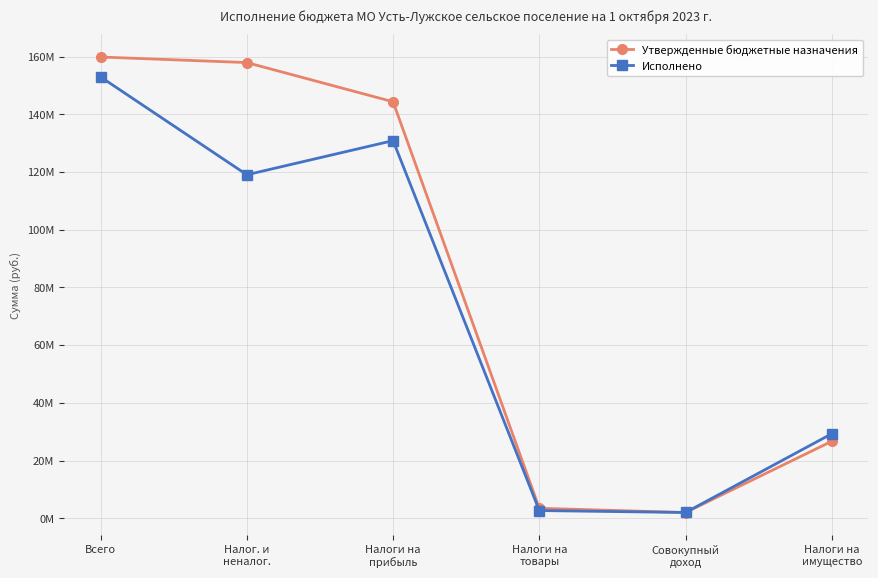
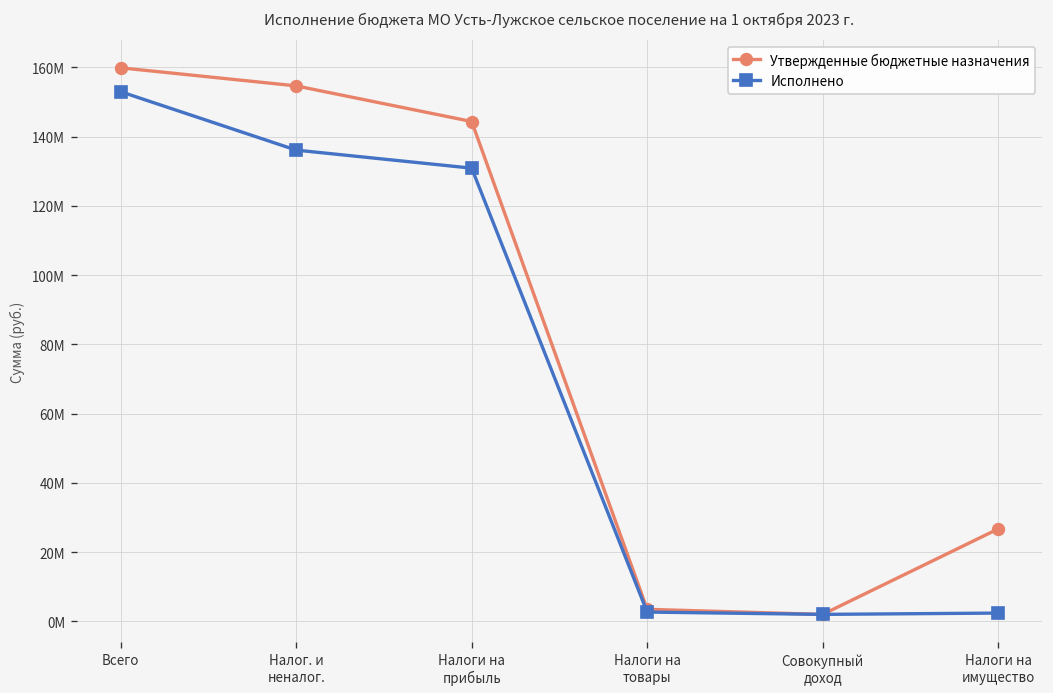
  {
    "Утвержденные бюджетные назначения": {
      "Всего": 160000000,
-     "Налог. и неналог.": 158000000,
+     "Налог. и неналог.": 155000000,
      "Налоги на прибыль": 144000000,
      "Налоги на имущество": 27000000
    },
    "Исполнено": {
      "Всего": 153000000,
-     "Налог. и неналог.": 119000000,
+     "Налог. и неналог.": 136000000,
      "Налоги на прибыль": 131000000,
-     "Налоги на имущество": 29000000
+     "Налоги на имущество": 2000000
    }
  }
